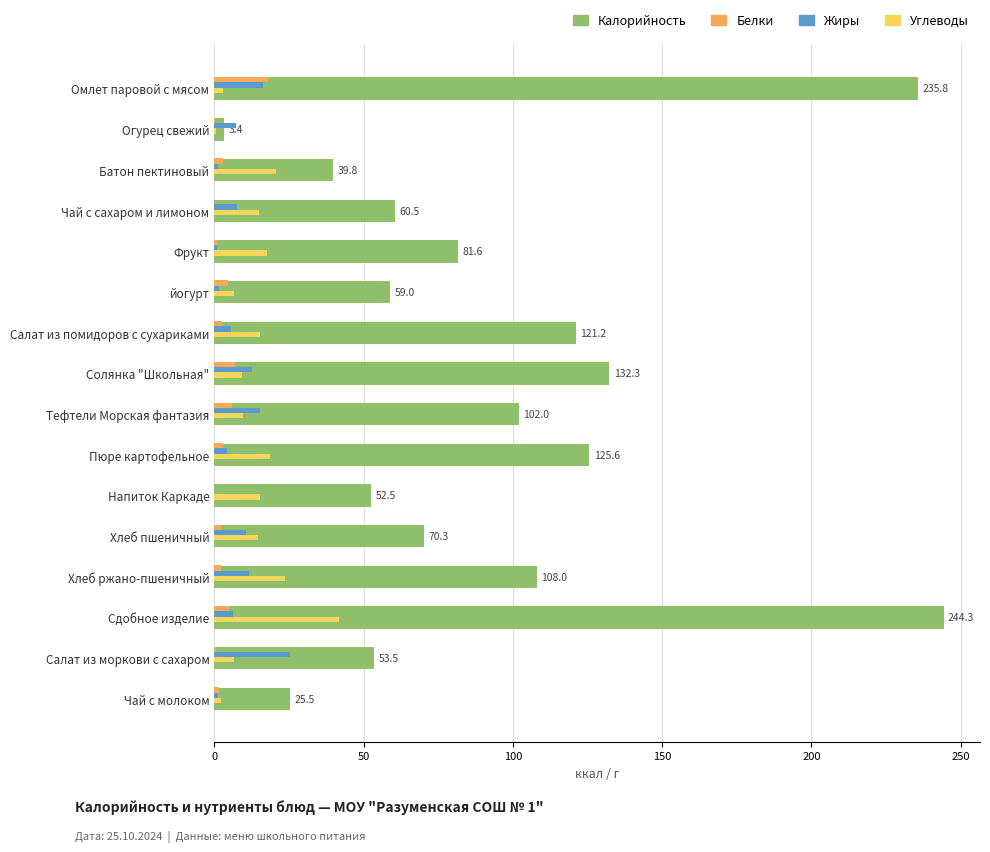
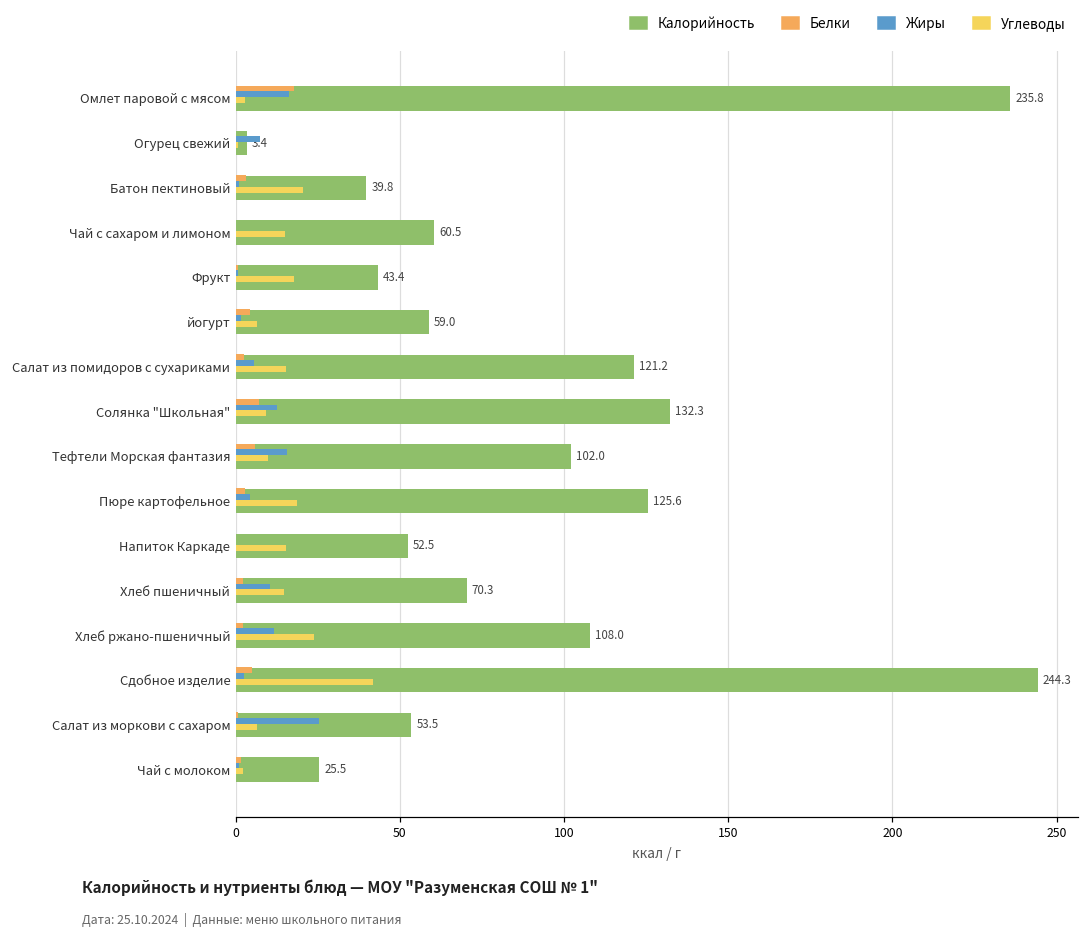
  {
    "Калорийность": {
      "Омлет паровой с мясом": 235.8,
      "Огурец свежий": 3.4,
      "Батон пектиновый": 39.8,
      "Чай с сахаром и лимоном": 60.5,
-     "Фрукт": 81.6,
+     "Фрукт": 43.4,
      "йогурт": 59.0,
      "Салат из помидоров с сухариками": 121.2,
      "Солянка \"Школьная\"": 132.3,
      "Тефтели Морская фантазия": 102.0,
      "Пюре картофельное": 125.6,
      "Напиток Каркаде": 52.5,
      "Хлеб пшеничный": 70.3,
      "Хлеб ржано-пшеничный": 108.0,
      "Сдобное изделие": 244.3,
      "Салат из моркови с сахаром": 53.5,
      "Чай с молоком": 25.5
    },
    "Жиры": {
-     "Чай с сахаром и лимоном": 8,
+     "Чай с сахаром и лимоном": 0,
      "Напиток Каркаде": 0,
-     "Сдобное изделие": 6
+     "Сдобное изделие": 3
    }
  }
